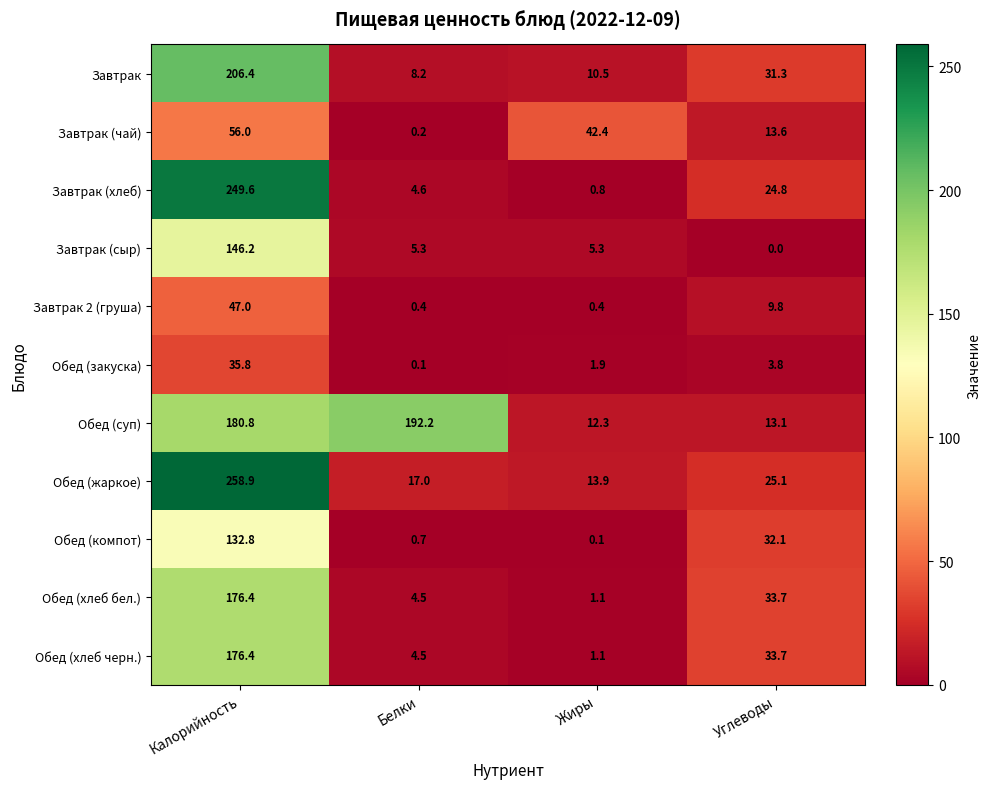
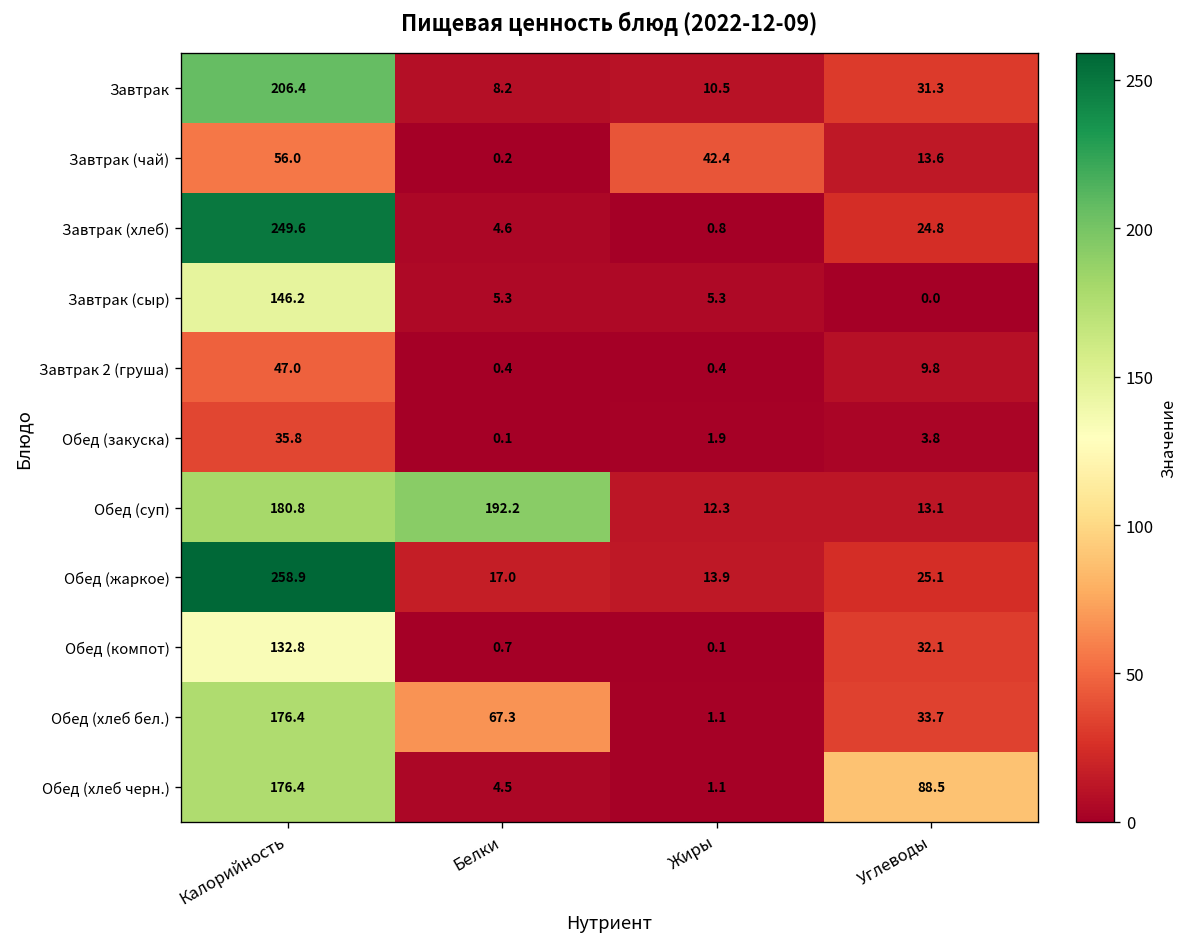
  {
    "Завтрак": {
      "Калорийность": 206.4,
      "Белки": 8.2,
      "Жиры": 10.5,
      "Углеводы": 31.3
    },
    "Завтрак (чай)": {
      "Калорийность": 56.0,
      "Белки": 0.2,
      "Жиры": 42.4,
      "Углеводы": 13.6
    },
    "Завтрак (хлеб)": {
      "Калорийность": 249.6,
      "Белки": 4.6,
      "Жиры": 0.8,
      "Углеводы": 24.8
    },
    "Завтрак (сыр)": {
      "Калорийность": 146.2,
      "Белки": 5.3,
      "Жиры": 5.3,
      "Углеводы": 0.0
    },
    "Завтрак 2 (груша)": {
      "Калорийность": 47.0,
      "Белки": 0.4,
      "Жиры": 0.4,
      "Углеводы": 9.8
    },
    "Обед (закуска)": {
      "Калорийность": 35.8,
      "Белки": 0.1,
      "Жиры": 1.9,
      "Углеводы": 3.8
    },
    "Обед (суп)": {
      "Калорийность": 180.8,
      "Белки": 192.2,
      "Жиры": 12.3,
      "Углеводы": 13.1
    },
    "Обед (жаркое)": {
      "Калорийность": 258.9,
      "Белки": 17.0,
      "Жиры": 13.9,
      "Углеводы": 25.1
    },
    "Обед (компот)": {
      "Калорийность": 132.8,
      "Белки": 0.7,
      "Жиры": 0.1,
      "Углеводы": 32.1
    },
    "Обед (хлеб бел.)": {
      "Калорийность": 176.4,
-     "Белки": 4.5,
+     "Белки": 67.3,
      "Жиры": 1.1,
      "Углеводы": 33.7
    },
    "Обед (хлеб черн.)": {
      "Калорийность": 176.4,
      "Белки": 4.5,
      "Жиры": 1.1,
-     "Углеводы": 33.7
+     "Углеводы": 88.5
    }
  }
